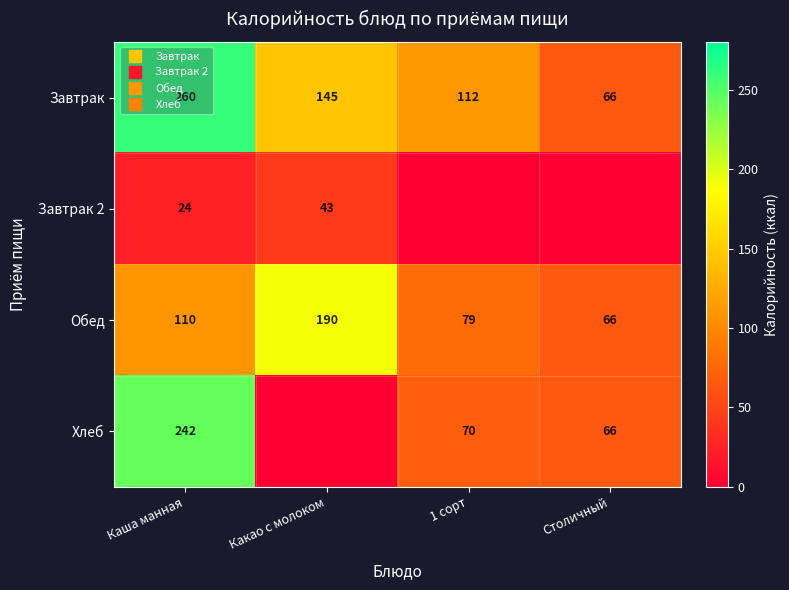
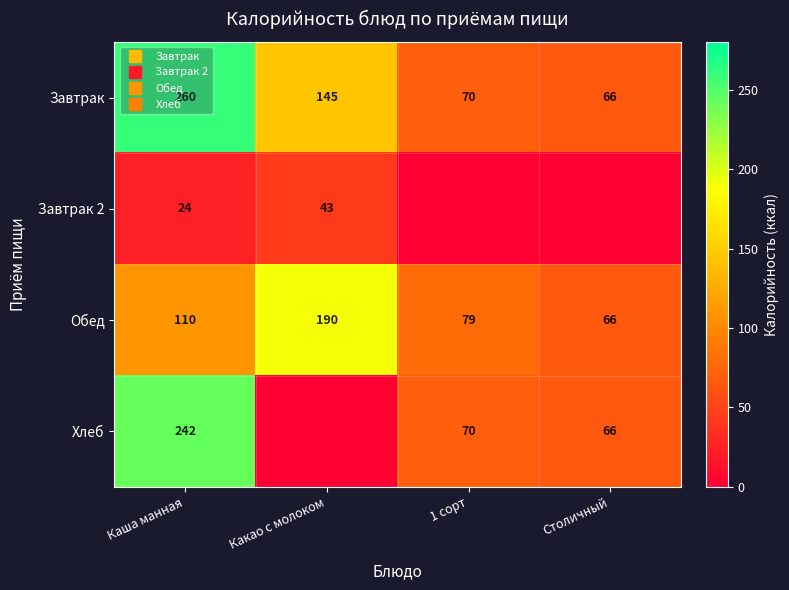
  {
    "Завтрак": {
      "Какао с молоком": 145,
-     "1 сорт": 112,
+     "1 сорт": 70,
      "Столичный": 66
    },
    "Завтрак 2": {
      "Каша манная": 24,
      "Какао с молоком": 43
    },
    "Обед": {
      "Каша манная": 110,
      "Какао с молоком": 190,
      "1 сорт": 79,
      "Столичный": 66
    },
    "Хлеб": {
      "Каша манная": 242,
      "1 сорт": 70,
      "Столичный": 66
    }
  }
